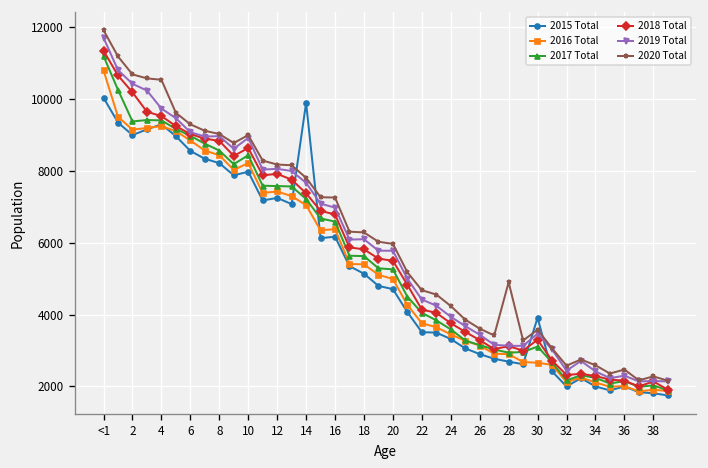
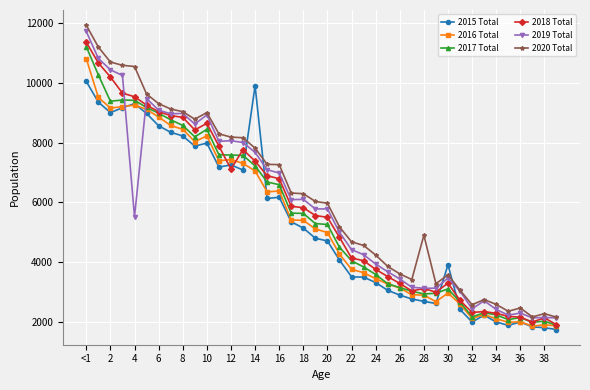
  {
    "2015 Total": {
      "<1": 10000,
      "2": 9000,
      "6": 8600,
      "8": 8200,
      "10": 8000,
      "12": 7300,
      "14": 9900,
      "16": 6200,
      "18": 5100,
      "20": 4700,
      "22": 3500,
      "24": 3300,
      "26": 2900,
      "28": 2700,
      "30": 3900,
      "32": 2000,
      "34": 2000,
      "38": 1800
    },
    "2016 Total": {
      "<1": 10800,
      "2": 9200,
      "6": 8900,
      "8": 8400,
      "10": 8200,
      "12": 7400,
      "14": 7100,
      "16": 6400,
      "18": 5400,
      "20": 5000,
      "22": 3800,
      "24": 3500,
-     "30": 2700,
+     "30": 3000,
      "34": 2100,
      "38": 1900
    },
    "2017 Total": {
      "<1": 11200,
      "2": 9400,
      "4": 9400,
      "8": 8600,
      "10": 8400,
      "12": 7600,
      "14": 7200,
      "16": 6600,
      "18": 5600,
      "20": 5300,
      "22": 4100,
      "24": 3600,
      "30": 3100,
      "38": 2000
    },
    "2018 Total": {
      "<1": 11400,
      "2": 10200,
      "4": 9500,
      "8": 8800,
      "10": 8600,
-     "12": 7900,
+     "12": 7100,
      "14": 7400,
      "16": 6800,
      "18": 5800,
      "20": 5500,
      "22": 4100,
      "24": 3800,
      "26": 3300,
      "30": 3300,
      "32": 2300
    },
    "2019 Total": {
      "<1": 11700,
      "2": 10400,
-     "4": 9700,
+     "4": 5500,
      "12": 8100,
      "14": 7700,
      "16": 7000,
      "18": 6100,
      "20": 5800,
      "22": 4400,
      "24": 3900,
      "26": 3400,
      "30": 3500,
      "32": 2400,
      "34": 2400,
      "36": 2300
    },
    "2020 Total": {
      "<1": 11900,
      "2": 10700,
      "4": 10500,
      "6": 9300,
      "12": 8200,
      "14": 7800,
      "16": 7300,
      "18": 6300,
      "20": 6000,
      "22": 4700,
      "24": 4200,
      "26": 3600,
      "28": 4900,
      "30": 3600,
      "32": 2600,
      "34": 2600,
      "36": 2500,
      "38": 2300
    }
  }
